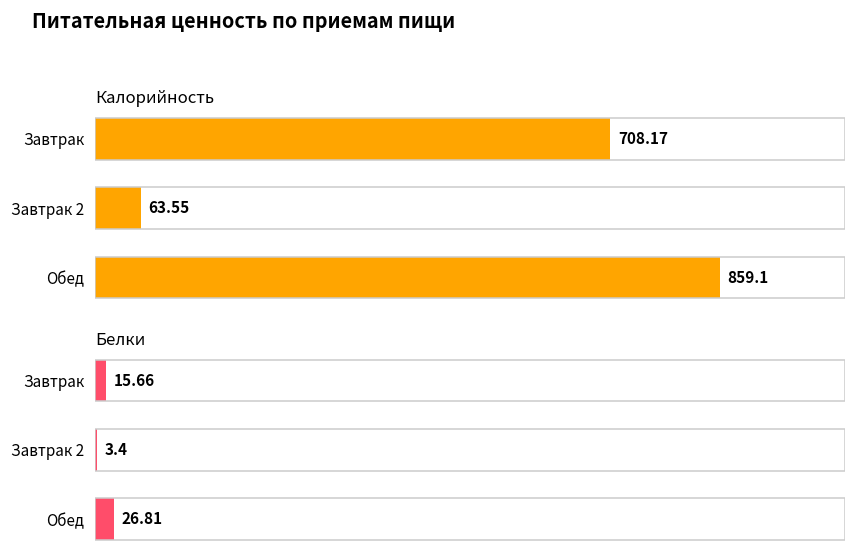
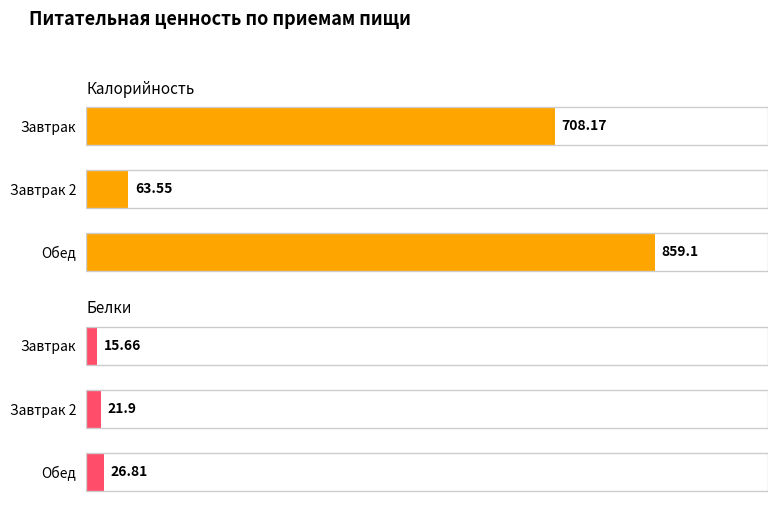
  {
    "Калорийность": {
      "Завтрак": 708.17,
      "Завтрак 2": 63.55,
      "Обед": 859.1
    },
    "Белки": {
      "Завтрак": 15.66,
-     "Завтрак 2": 3.4,
+     "Завтрак 2": 21.9,
      "Обед": 26.81
    }
  }
